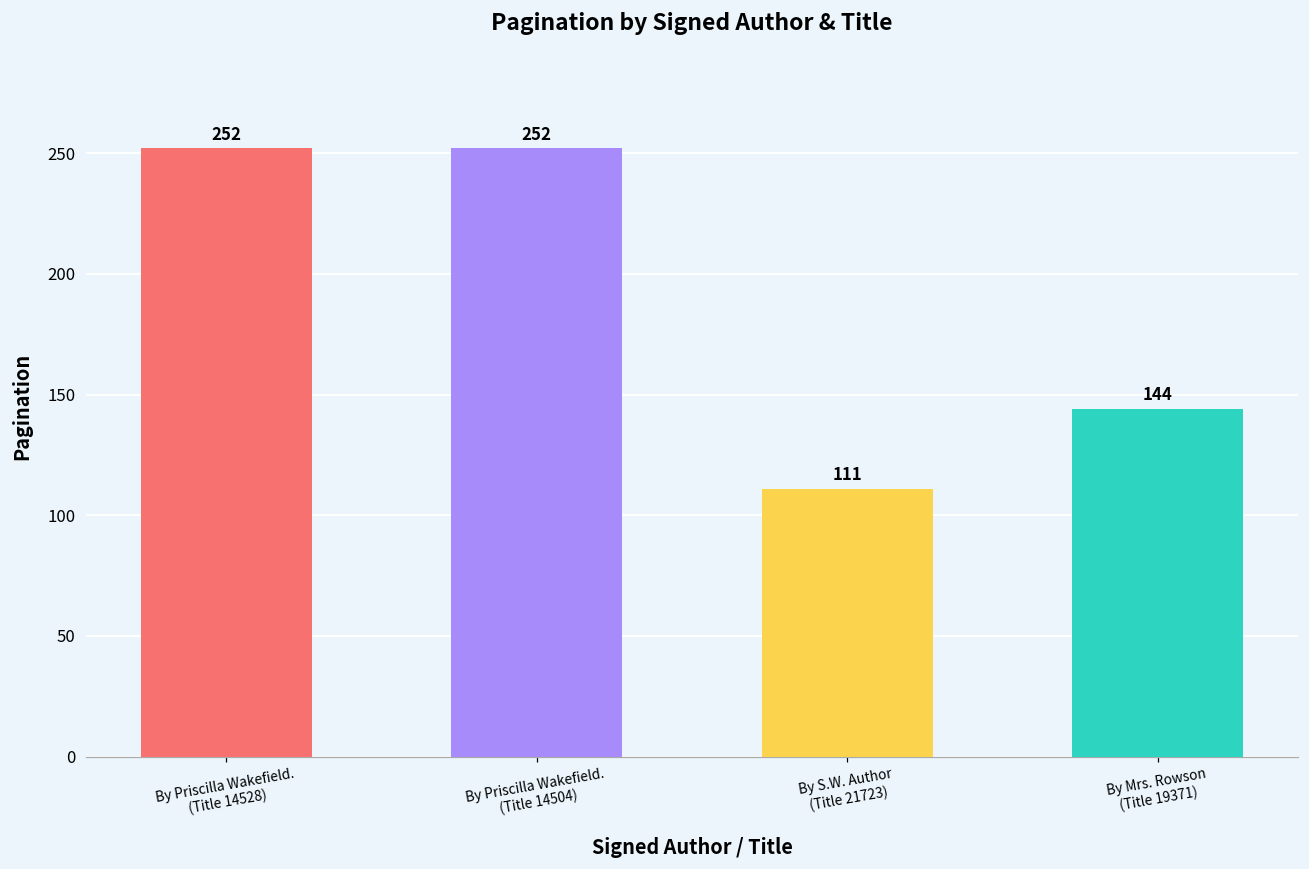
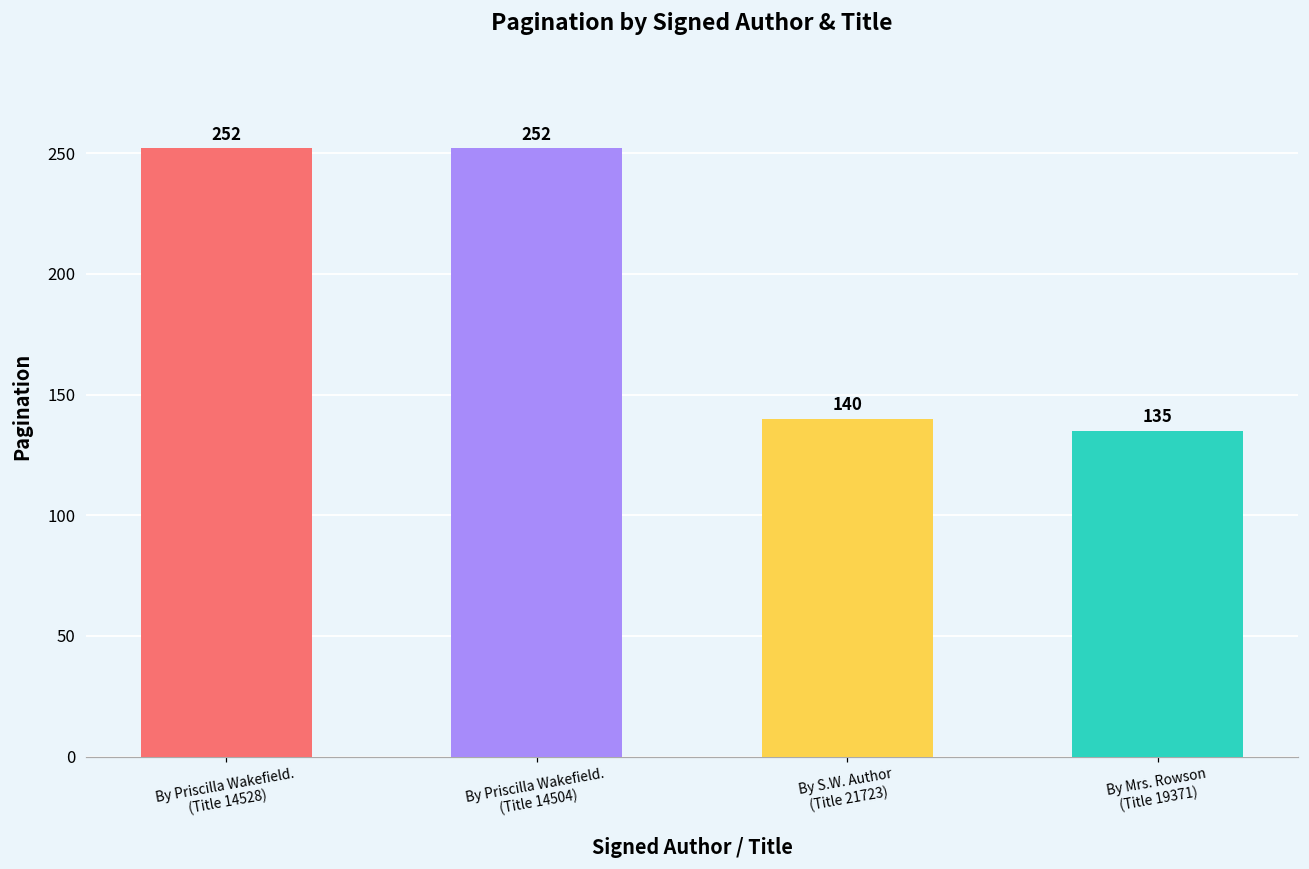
  {
    "By Priscilla Wakefield. (Title 14528)": 252,
    "By Priscilla Wakefield. (Title 14504)": 252,
-   "By S.W. Author (Title 21723)": 111,
-   "By Mrs. Rowson (Title 19371)": 144
+   "By S.W. Author (Title 21723)": 140,
+   "By Mrs. Rowson (Title 19371)": 135
  }
